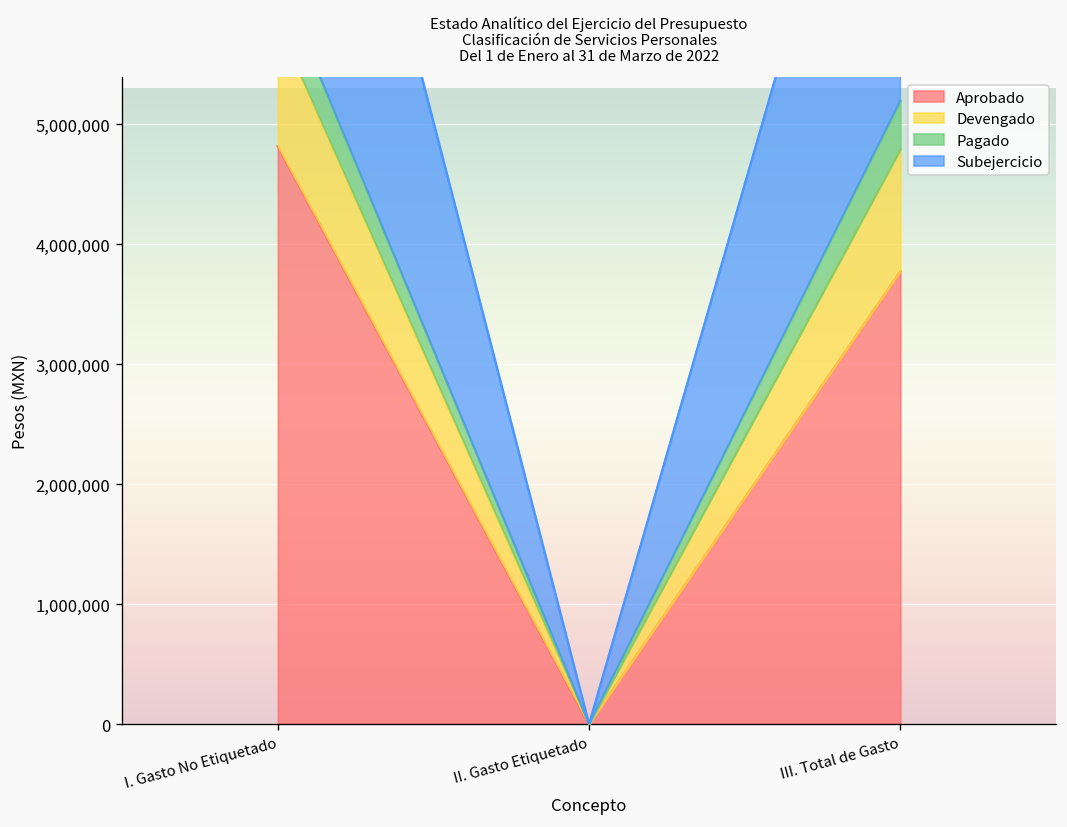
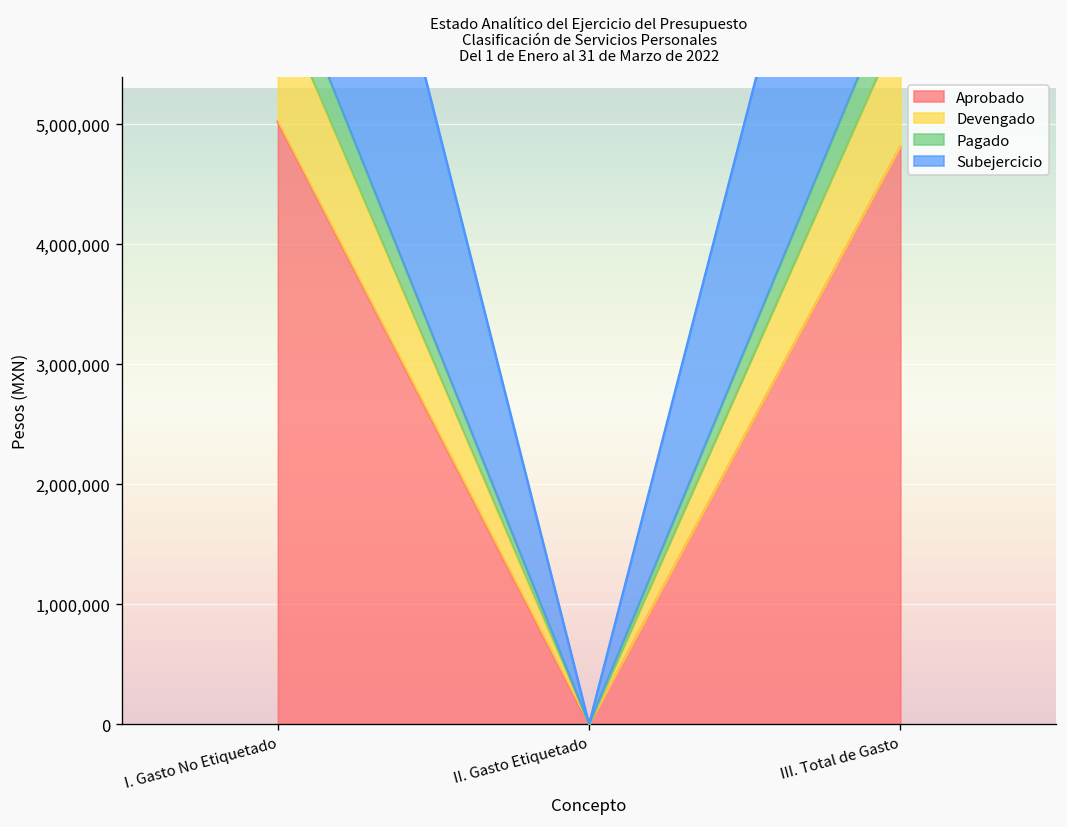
  {
    "Aprobado": {
-     "I. Gasto No Etiquetado": "4,820,000",
-     "III. Total de Gasto": "3,770,000"
+     "I. Gasto No Etiquetado": "5,020,000",
+     "III. Total de Gasto": "4,820,000"
    }
  }
